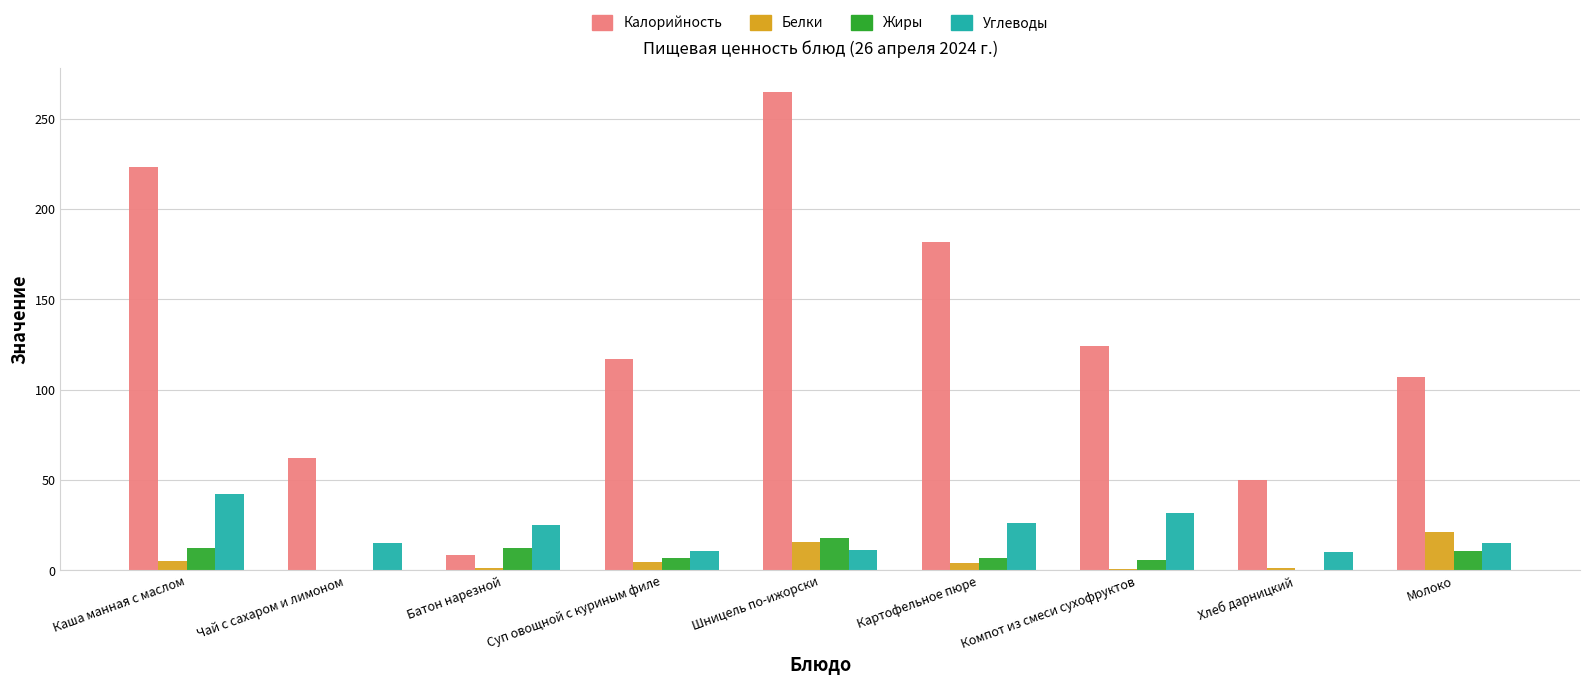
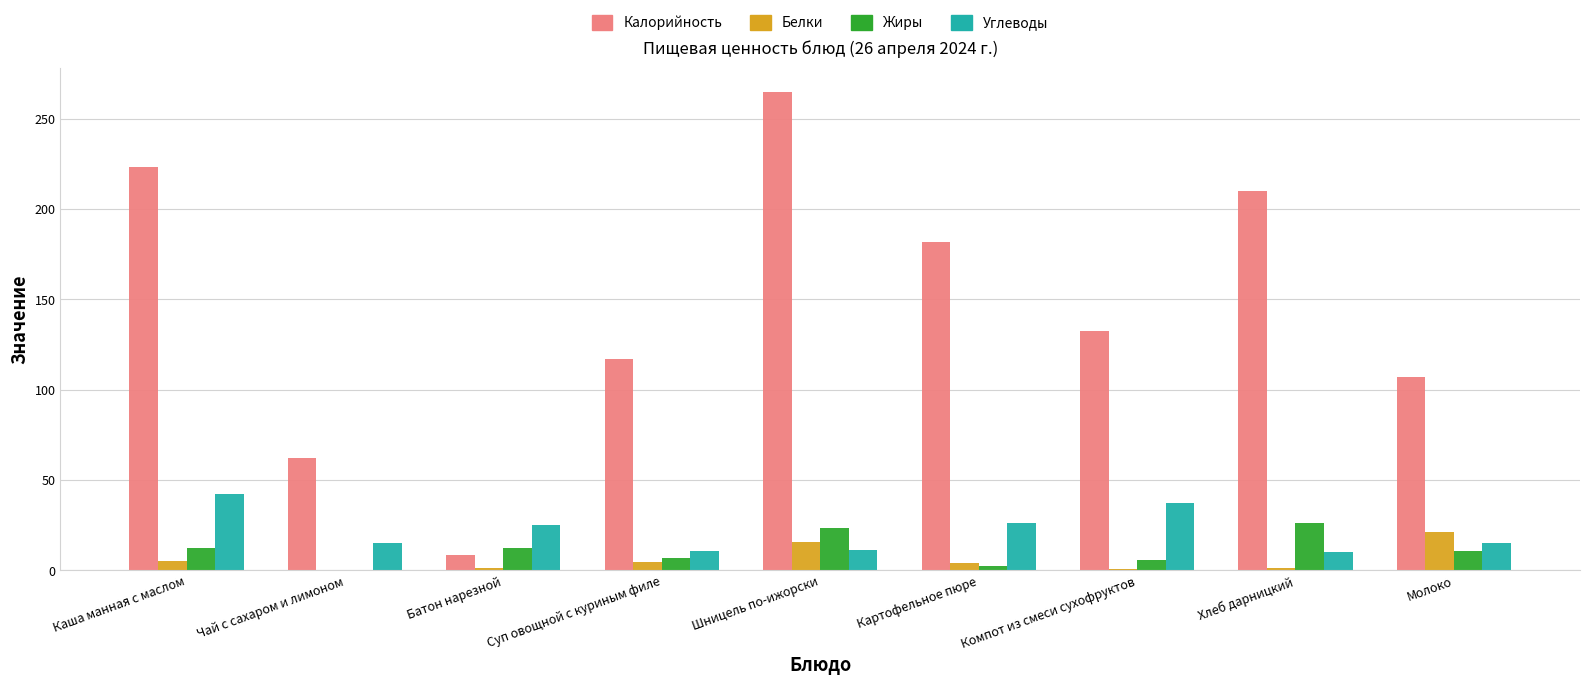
  {
    "Калорийность": {
      "Каша манная с маслом": 223,
      "Чай с сахаром и лимоном": 62,
      "Батон нарезной": 9,
      "Суп овощной с куриным филе": 117,
      "Шницель по-ижорски": 265,
      "Картофельное пюре": 182,
-     "Компот из смеси сухофруктов": 124,
-     "Хлеб дарницкий": 50,
+     "Компот из смеси сухофруктов": 132,
+     "Хлеб дарницкий": 210,
      "Молоко": 107
    },
    "Белки": {
      "Каша манная с маслом": 5,
      "Суп овощной с куриным филе": 4,
      "Шницель по-ижорски": 16,
      "Картофельное пюре": 4,
      "Хлеб дарницкий": 1,
      "Молоко": 21
    },
    "Жиры": {
      "Каша манная с маслом": 12,
      "Батон нарезной": 12,
      "Суп овощной с куриным филе": 7,
-     "Шницель по-ижорски": 18,
-     "Картофельное пюре": 7,
+     "Шницель по-ижорски": 24,
+     "Картофельное пюре": 2,
      "Компот из смеси сухофруктов": 6,
-     "Хлеб дарницкий": 0,
+     "Хлеб дарницкий": 26,
      "Молоко": 11
    },
    "Углеводы": {
      "Каша манная с маслом": 42,
      "Чай с сахаром и лимоном": 15,
      "Батон нарезной": 25,
      "Суп овощной с куриным филе": 11,
      "Шницель по-ижорски": 11,
      "Картофельное пюре": 26,
-     "Компот из смеси сухофруктов": 32,
+     "Компот из смеси сухофруктов": 37,
      "Хлеб дарницкий": 10,
      "Молоко": 15
    }
  }
